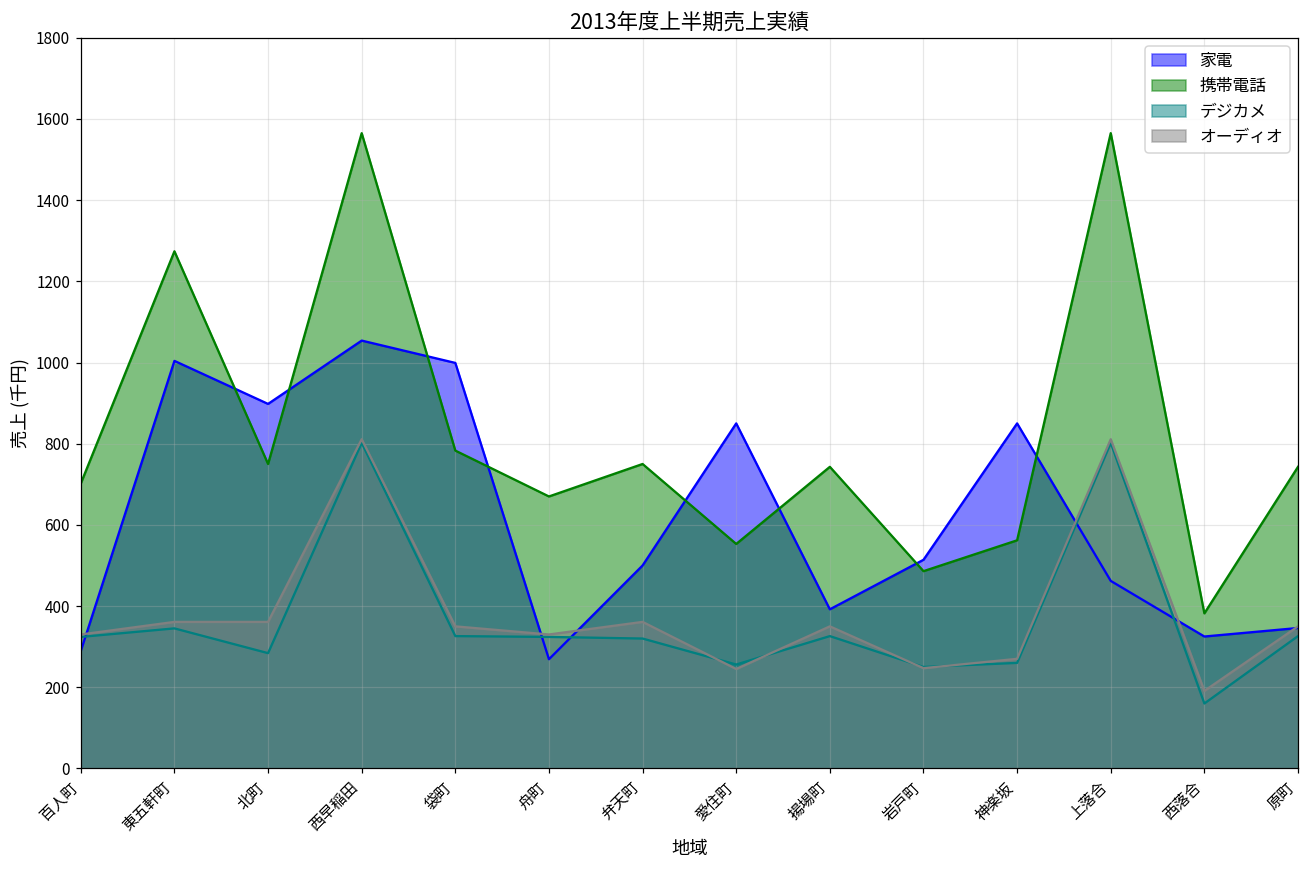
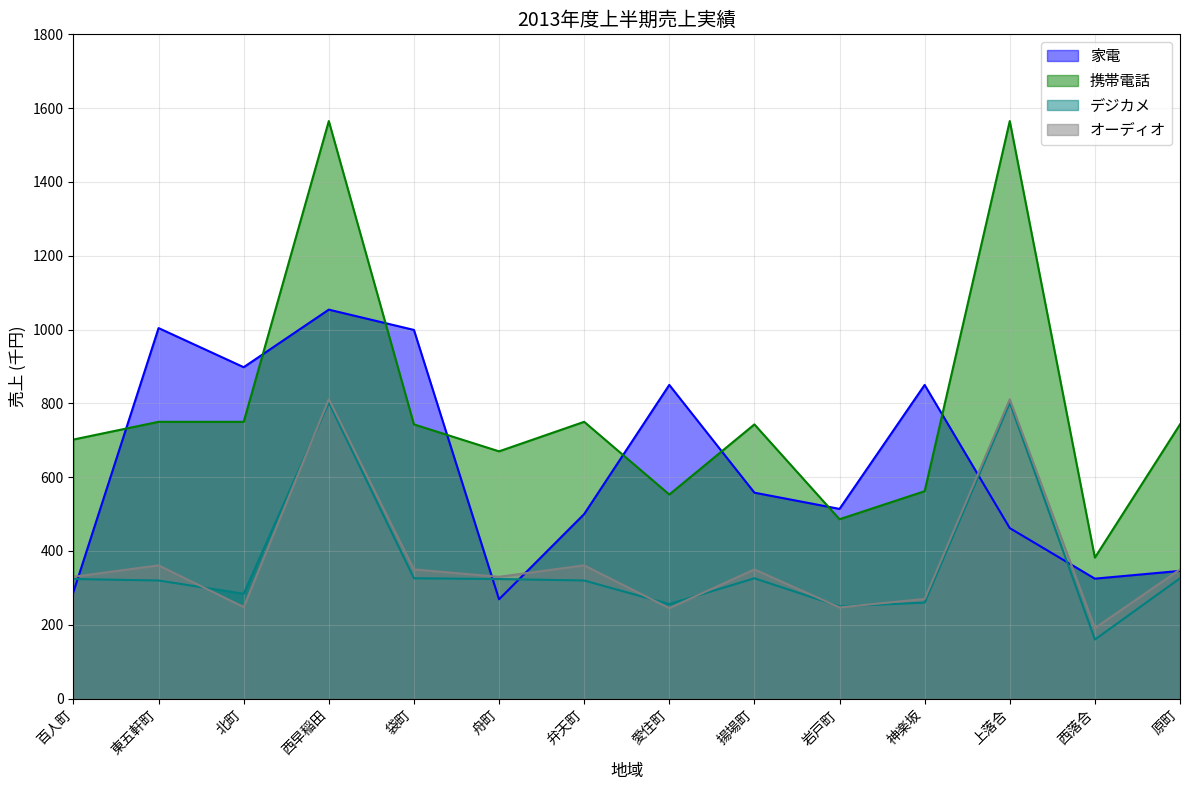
  {
    "家電": {
      "百人町": 290,
      "東五軒町": 1000,
      "北町": 900,
      "西早稲田": 1050,
      "袋町": 1000,
      "舟町": 270,
      "弁天町": 500,
      "愛住町": 850,
-     "揚場町": 390,
+     "揚場町": 560,
      "岩戸町": 510,
      "神楽坂": 850,
      "上落合": 460,
      "西落合": 330
    },
    "携帯電話": {
      "百人町": 700,
-     "東五軒町": 1270,
+     "東五軒町": 750,
      "北町": 750,
      "西早稲田": 1570,
-     "袋町": 780,
+     "袋町": 740,
      "舟町": 670,
      "弁天町": 750,
      "愛住町": 550,
      "揚場町": 740,
      "岩戸町": 490,
      "神楽坂": 560,
      "上落合": 1570,
      "西落合": 380,
      "原町": 740
    },
    "デジカメ": {
-     "東五軒町": 350,
+     "東五軒町": 320,
      "北町": 280,
      "西早稲田": 800,
      "袋町": 330,
      "弁天町": 320,
      "愛住町": 260,
      "揚場町": 330,
      "神楽坂": 260,
      "上落合": 800,
      "西落合": 160,
      "原町": 330
    },
    "オーディオ": {
      "東五軒町": 360,
-     "北町": 360,
+     "北町": 250,
      "西早稲田": 810,
      "袋町": 350,
      "弁天町": 360,
      "愛住町": 250,
      "揚場町": 350,
      "神楽坂": 270,
      "上落合": 810,
      "西落合": 190
    }
  }
